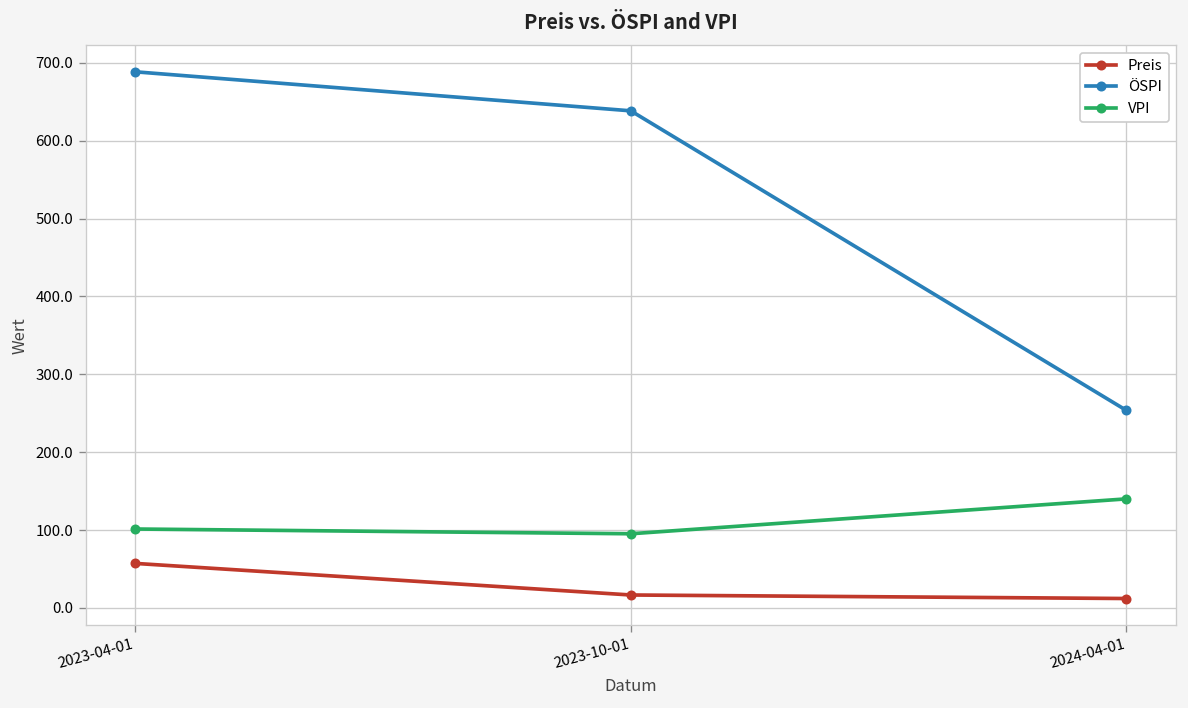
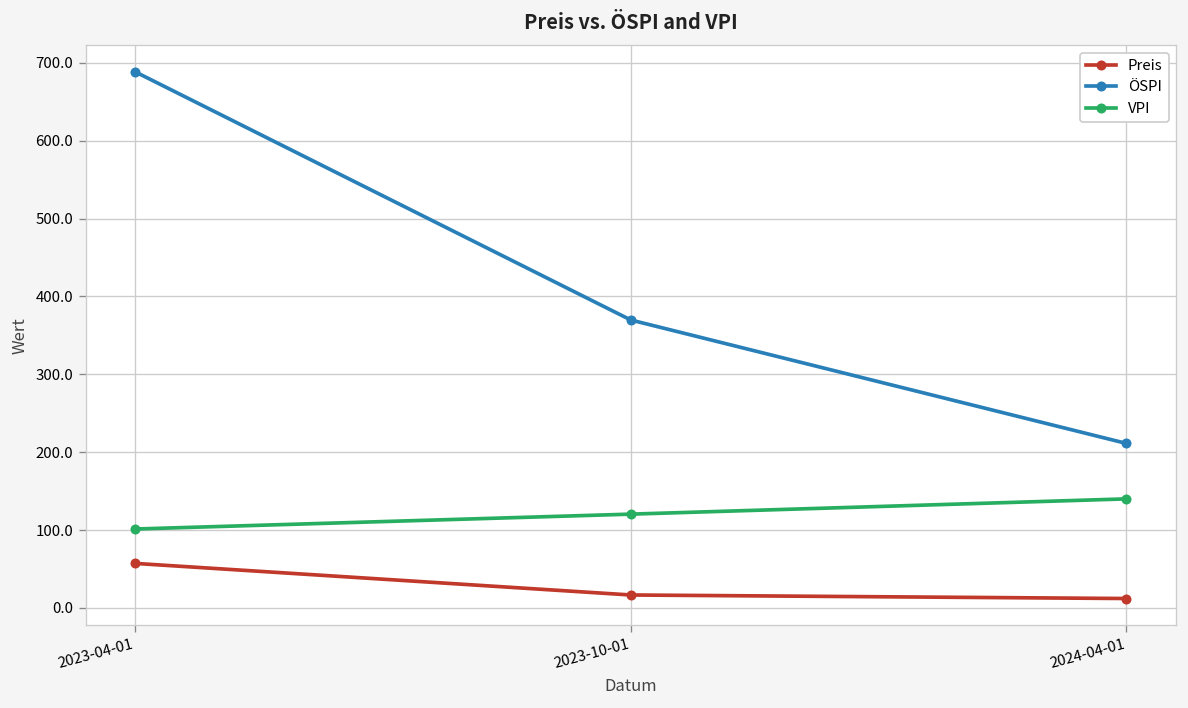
  {
    "Preis": {
      "2023-04-01": 60,
      "2023-10-01": 20,
      "2024-04-01": 10
    },
    "ÖSPI": {
      "2023-04-01": 690,
-     "2023-10-01": 640,
-     "2024-04-01": 250
+     "2023-10-01": 370,
+     "2024-04-01": 210
    },
    "VPI": {
      "2023-04-01": 100,
-     "2023-10-01": 100,
+     "2023-10-01": 120,
      "2024-04-01": 140
    }
  }
